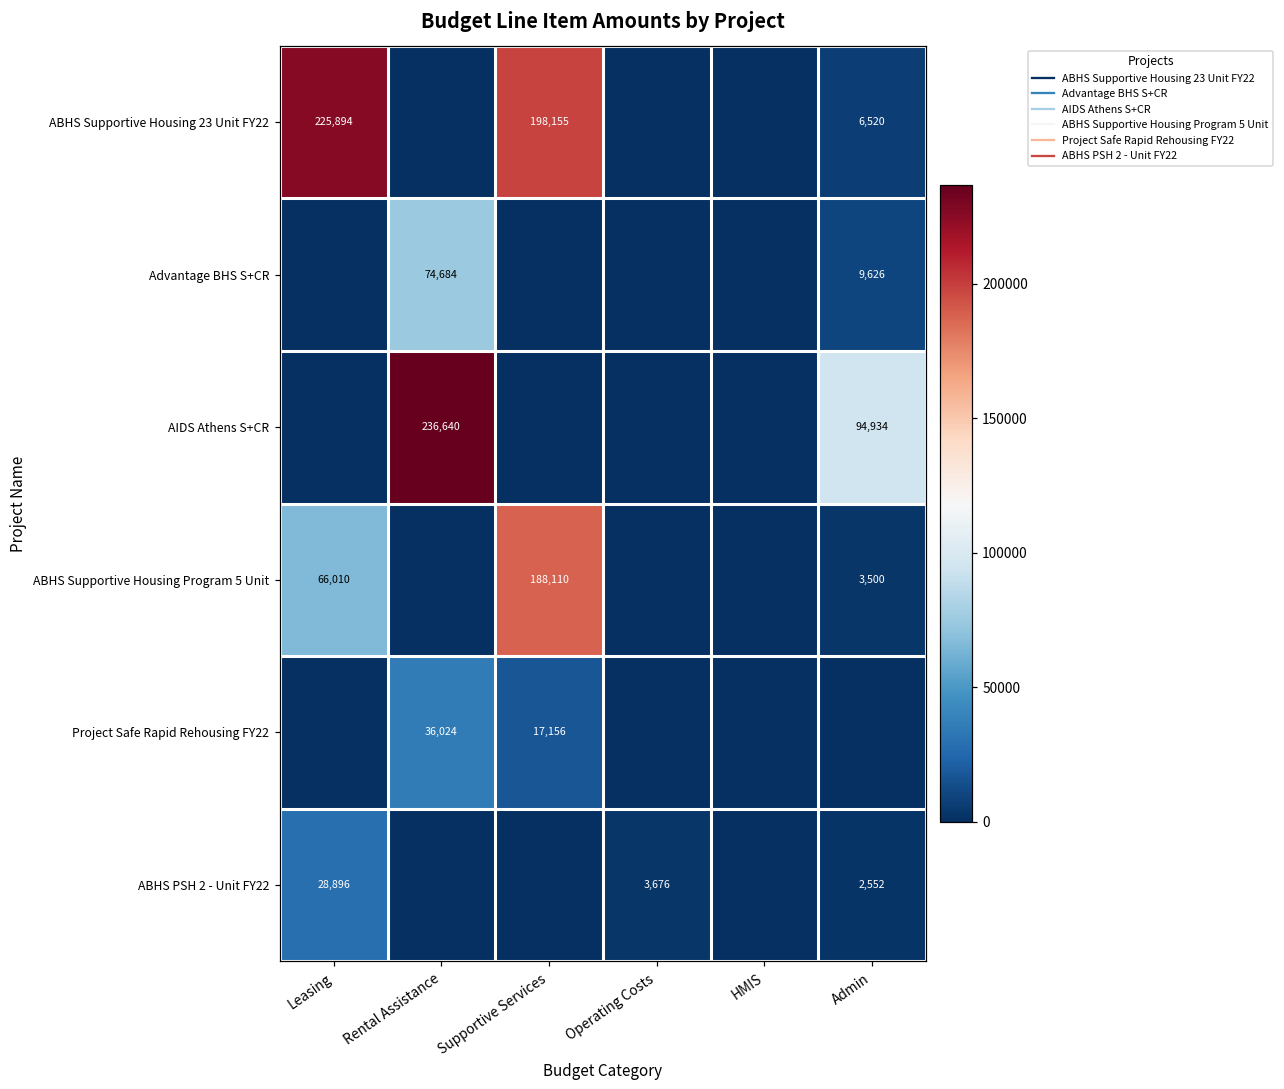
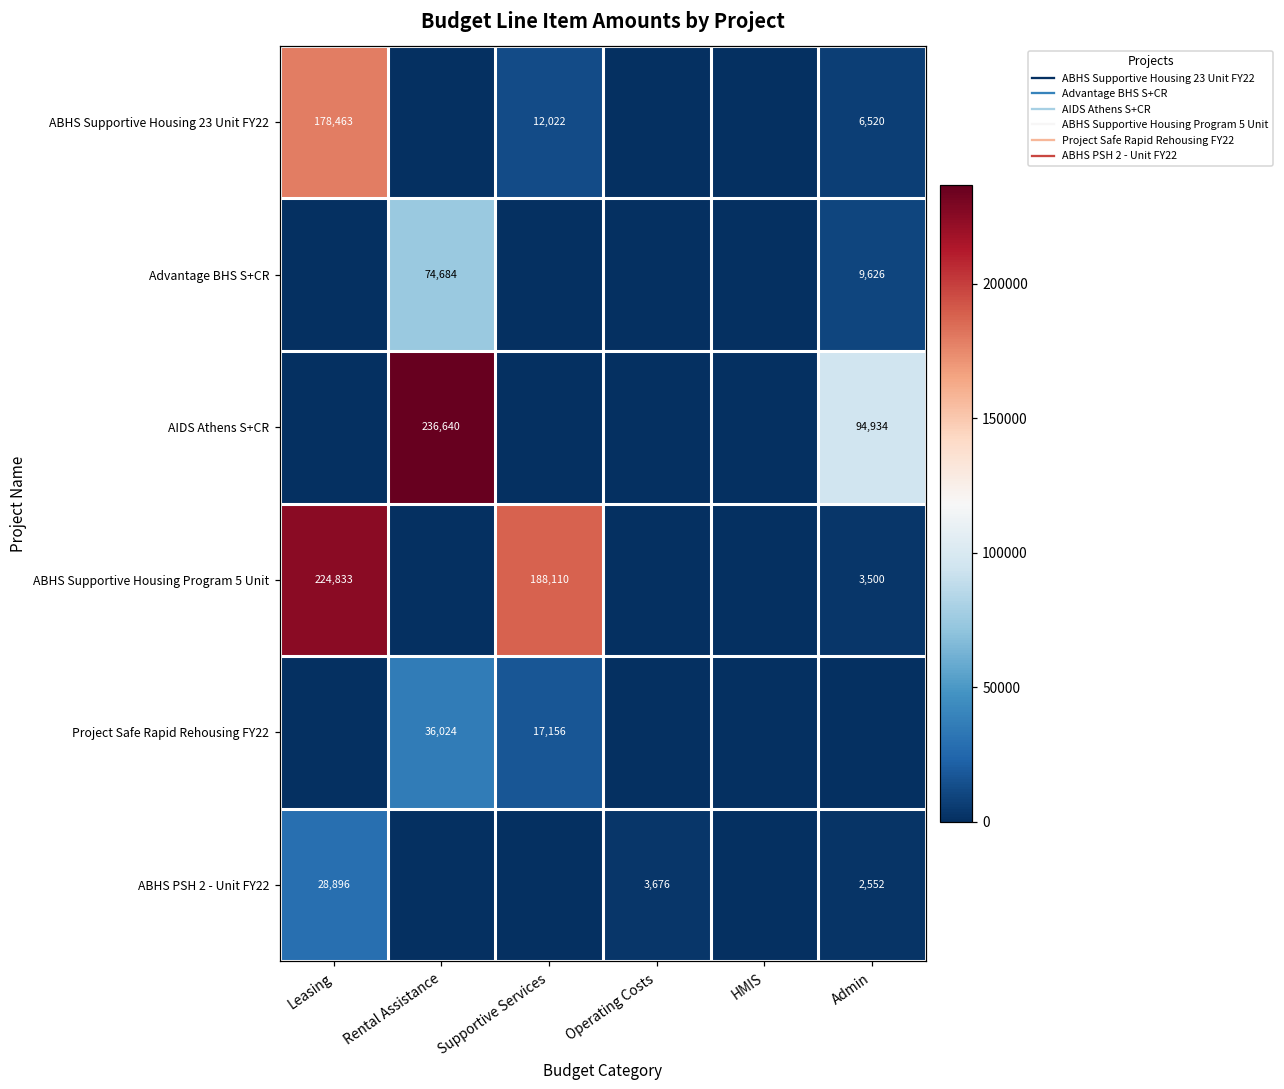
  {
    "ABHS Supportive Housing 23 Unit FY22": {
-     "Leasing": "225,894",
-     "Supportive Services": "198,155",
+     "Leasing": "178,463",
+     "Supportive Services": "12,022",
      "Admin": "6,520"
    },
    "Advantage BHS S+CR": {
      "Rental Assistance": "74,684",
      "Admin": "9,626"
    },
    "AIDS Athens S+CR": {
      "Rental Assistance": "236,640",
      "Admin": "94,934"
    },
    "ABHS Supportive Housing Program 5 Unit": {
-     "Leasing": "66,010",
+     "Leasing": "224,833",
      "Supportive Services": "188,110",
      "Admin": "3,500"
    },
    "Project Safe Rapid Rehousing FY22": {
      "Rental Assistance": "36,024",
      "Supportive Services": "17,156"
    },
    "ABHS PSH 2 - Unit FY22": {
      "Leasing": "28,896",
      "Operating Costs": "3,676",
      "Admin": "2,552"
    }
  }
